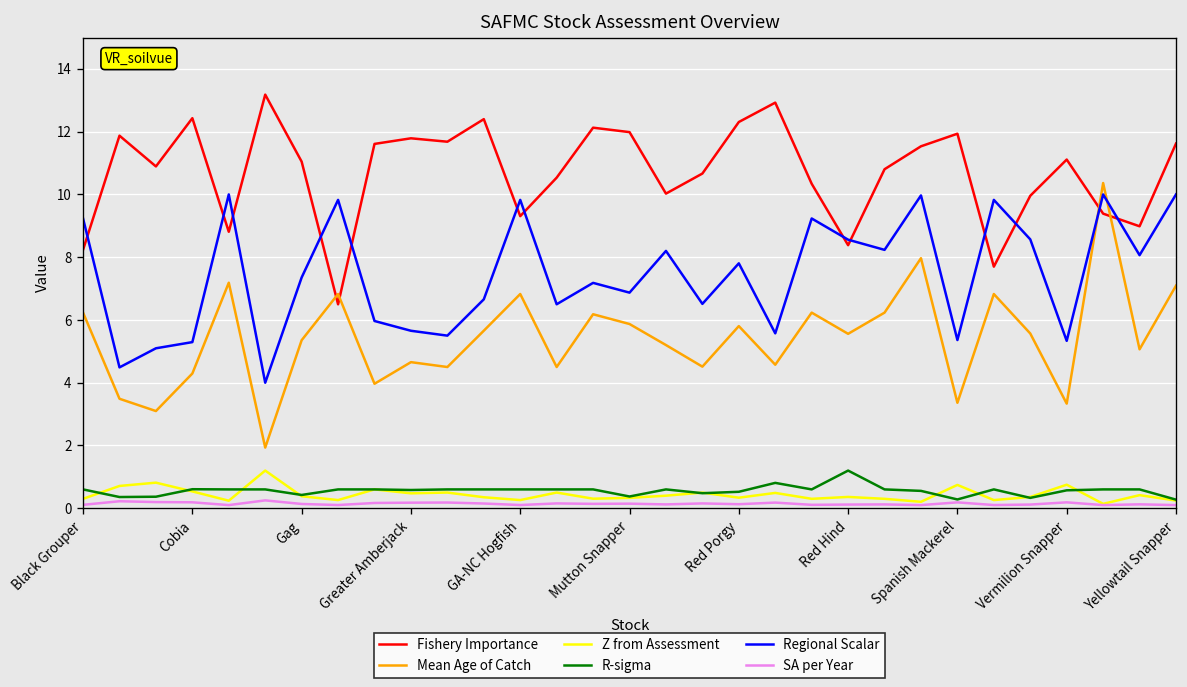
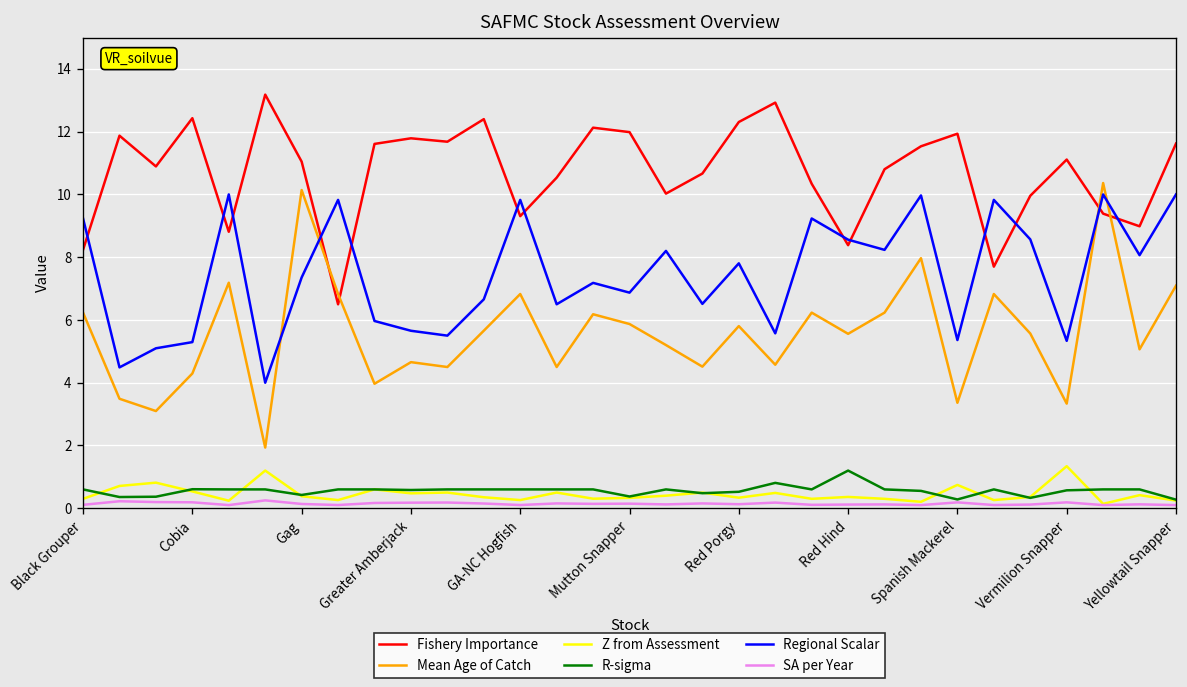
  {
    "Fishery Importance": {
      "Black Grouper": 8.2,
      "Cobia": 12.4,
      "Gag": 11.0,
      "Greater Amberjack": 11.8,
      "GA-NC Hogfish": 9.3,
      "Mutton Snapper": 12.0,
      "Red Porgy": 12.3,
      "Red Hind": 8.4,
      "Spanish Mackerel": 11.9,
      "Vermilion Snapper": 11.1,
      "Yellowtail Snapper": 11.6
    },
    "Mean Age of Catch": {
      "Black Grouper": 6.2,
      "Cobia": 4.3,
-     "Gag": 5.4,
+     "Gag": 10.1,
      "Greater Amberjack": 4.7,
      "GA-NC Hogfish": 6.8,
      "Mutton Snapper": 5.9,
      "Red Porgy": 5.8,
      "Red Hind": 5.6,
      "Spanish Mackerel": 3.4,
      "Vermilion Snapper": 3.3,
      "Yellowtail Snapper": 7.1
    },
    "Z from Assessment": {
      "Black Grouper": 0.3,
      "Greater Amberjack": 0.5,
      "GA-NC Hogfish": 0.3,
      "Red Porgy": 0.3,
      "Red Hind": 0.4,
      "Spanish Mackerel": 0.7,
-     "Vermilion Snapper": 0.8
+     "Vermilion Snapper": 1.3
    },
    "R-sigma": {
      "Black Grouper": 0.6,
      "Greater Amberjack": 0.6,
      "GA-NC Hogfish": 0.6,
      "Red Porgy": 0.5,
      "Red Hind": 1.2,
      "Vermilion Snapper": 0.6
    },
    "Regional Scalar": {
      "Black Grouper": 9.2,
      "Cobia": 5.3,
      "Gag": 7.4,
      "Greater Amberjack": 5.7,
      "GA-NC Hogfish": 9.8,
      "Mutton Snapper": 6.9,
      "Red Porgy": 7.8,
      "Red Hind": 8.6,
      "Spanish Mackerel": 5.4,
      "Vermilion Snapper": 5.3,
      "Yellowtail Snapper": 10.0
    },
    "SA per Year": {
      "Black Grouper": 0.1,
      "Cobia": 0.2,
      "Gag": 0.1,
      "Greater Amberjack": 0.2,
      "GA-NC Hogfish": 0.1,
      "Mutton Snapper": 0.1,
      "Red Porgy": 0.1,
      "Red Hind": 0.1,
      "Vermilion Snapper": 0.2,
      "Yellowtail Snapper": 0.1
    }
  }
